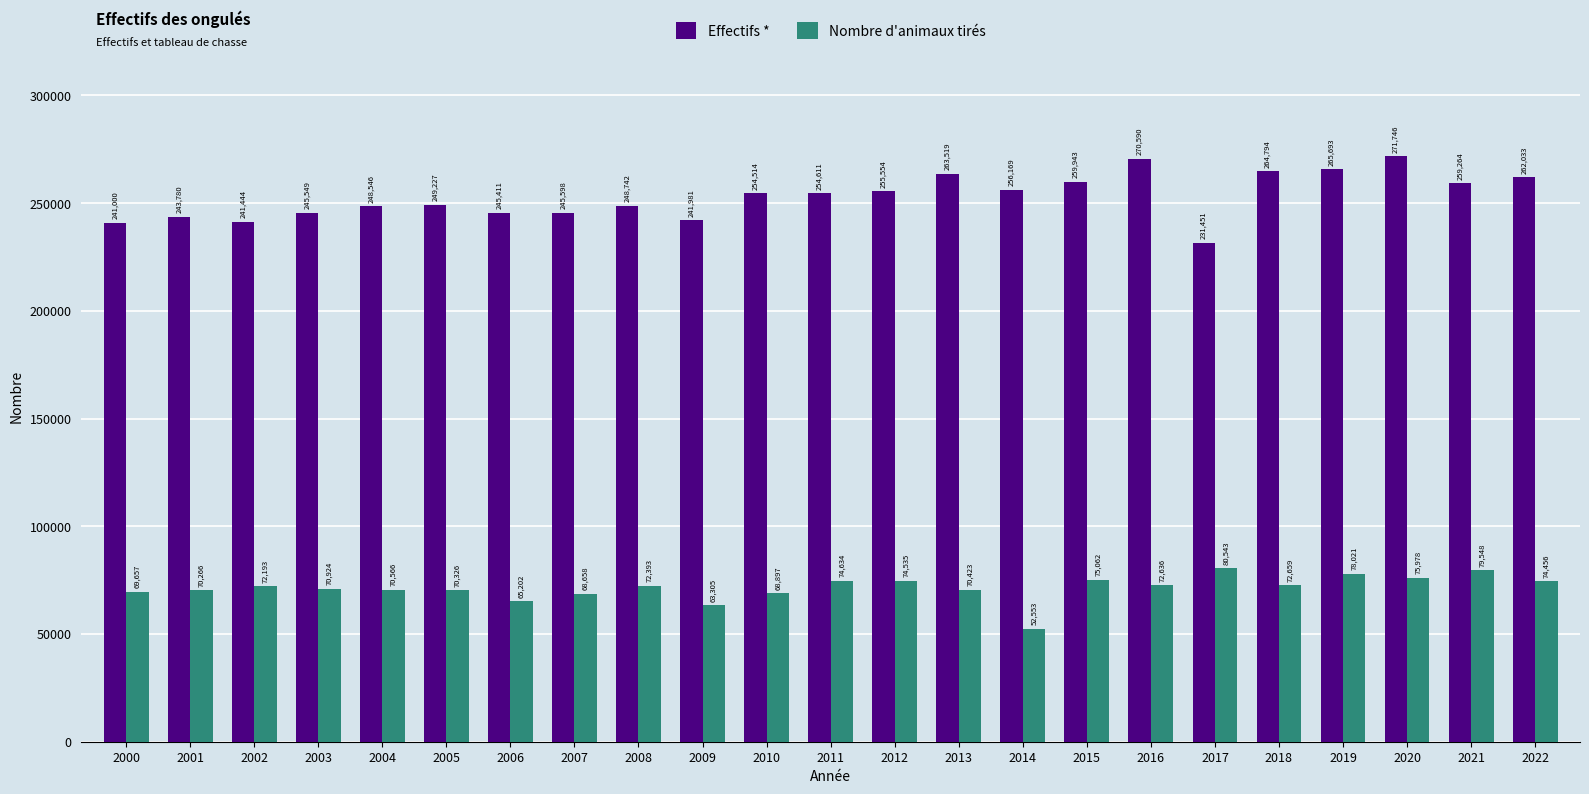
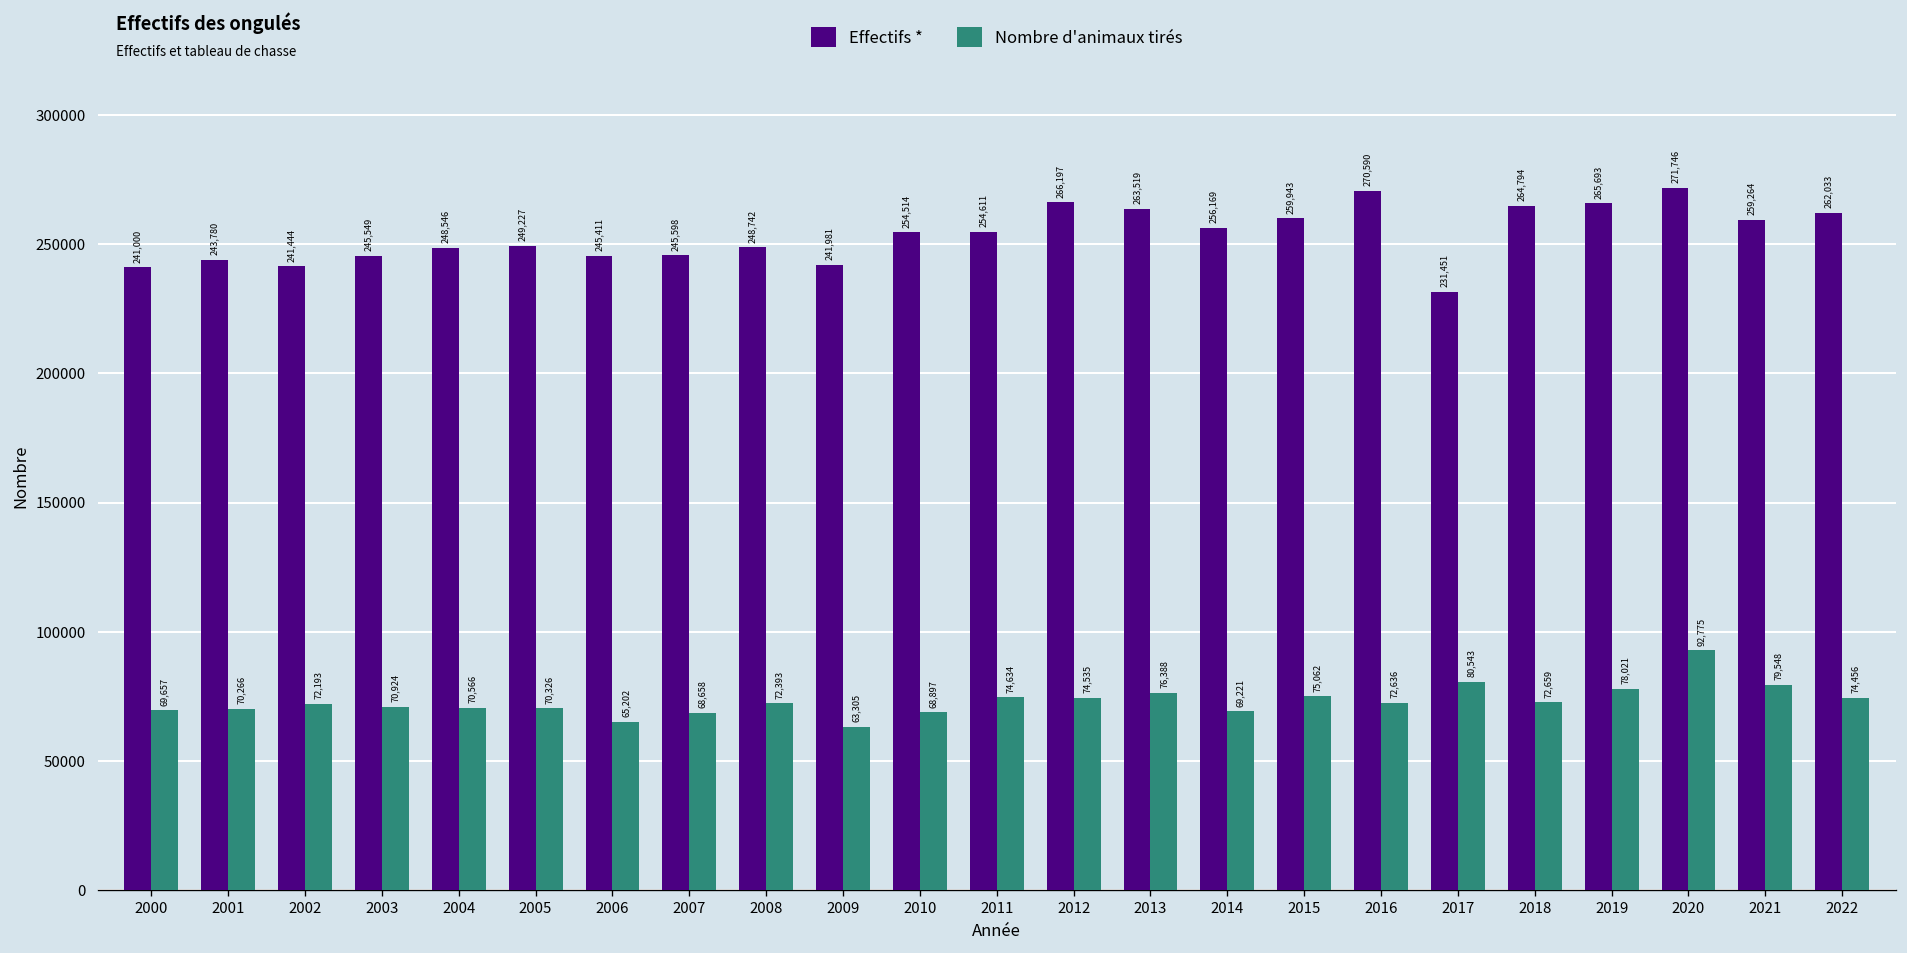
  {
    "Effectifs *": {
      "2000": "241,000",
      "2001": "243,780",
      "2002": "241,444",
      "2003": "245,549",
      "2004": "248,546",
      "2005": "249,227",
      "2006": "245,411",
      "2007": "245,598",
      "2008": "248,742",
      "2009": "241,981",
      "2010": "254,514",
      "2011": "254,611",
-     "2012": "255,554",
+     "2012": "266,197",
      "2013": "263,519",
      "2014": "256,169",
      "2015": "259,943",
      "2016": "270,590",
      "2017": "231,451",
      "2018": "264,794",
      "2019": "265,693",
      "2020": "271,746",
      "2021": "259,264",
      "2022": "262,033"
    },
    "Nombre d'animaux tirés": {
      "2000": "69,657",
      "2001": "70,266",
      "2002": "72,193",
      "2003": "70,924",
      "2004": "70,566",
      "2005": "70,326",
      "2006": "65,202",
      "2007": "68,658",
      "2008": "72,393",
      "2009": "63,305",
      "2010": "68,897",
      "2011": "74,634",
      "2012": "74,535",
-     "2013": "70,423",
-     "2014": "52,553",
+     "2013": "76,388",
+     "2014": "69,221",
      "2015": "75,062",
      "2016": "72,636",
      "2017": "80,543",
      "2018": "72,659",
      "2019": "78,021",
-     "2020": "75,978",
+     "2020": "92,775",
      "2021": "79,548",
      "2022": "74,456"
    }
  }
